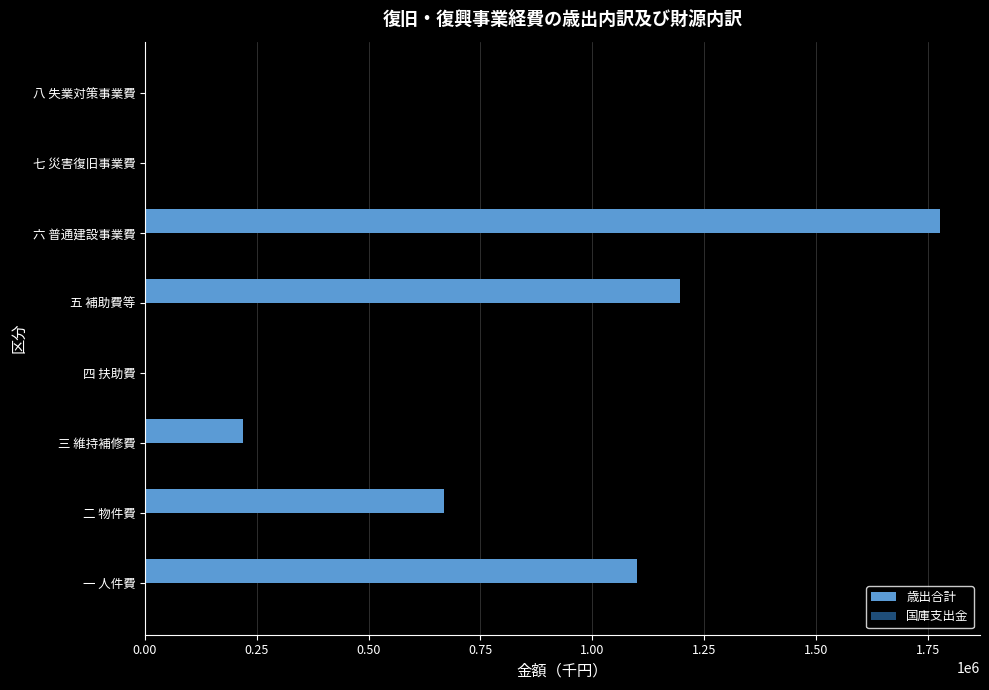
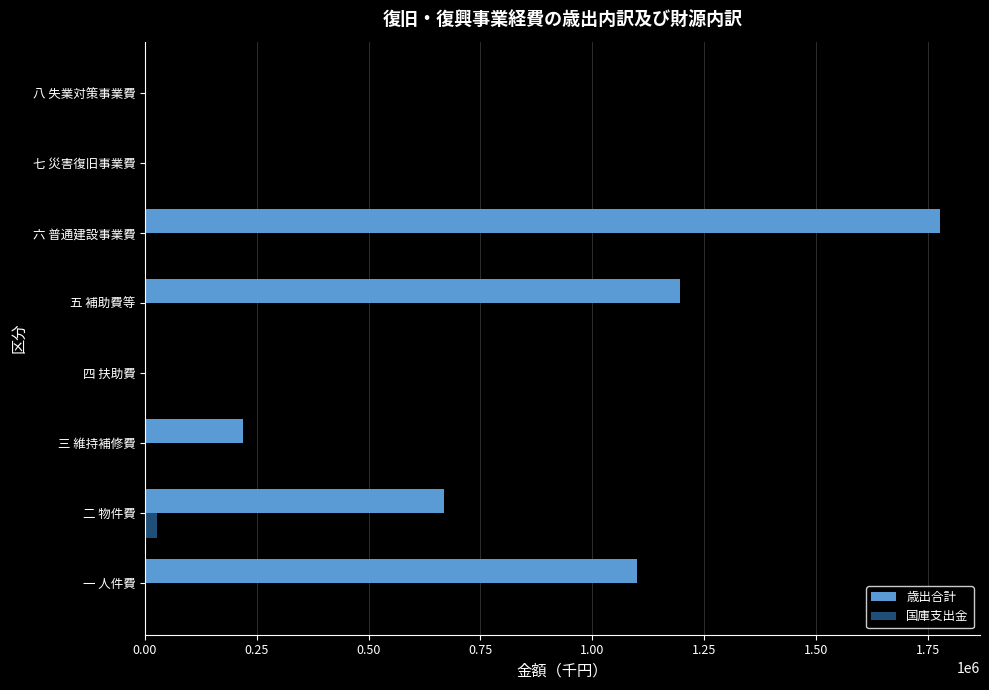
  {
    "歳出合計": {
      "八 失業対策事業費": 0,
      "七 災害復旧事業費": 0,
      "六 普通建設事業費": 1780000,
      "五 補助費等": 1200000,
      "四 扶助費": 0,
      "三 維持補修費": 220000,
      "二 物件費": 670000,
      "一 人件費": 1100000
    },
    "国庫支出金": {
      "八 失業対策事業費": 0,
      "七 災害復旧事業費": 0,
      "六 普通建設事業費": 0,
      "五 補助費等": 0,
      "四 扶助費": 0,
      "三 維持補修費": 0,
-     "二 物件費": 0,
+     "二 物件費": 30000,
      "一 人件費": 0
    }
  }
